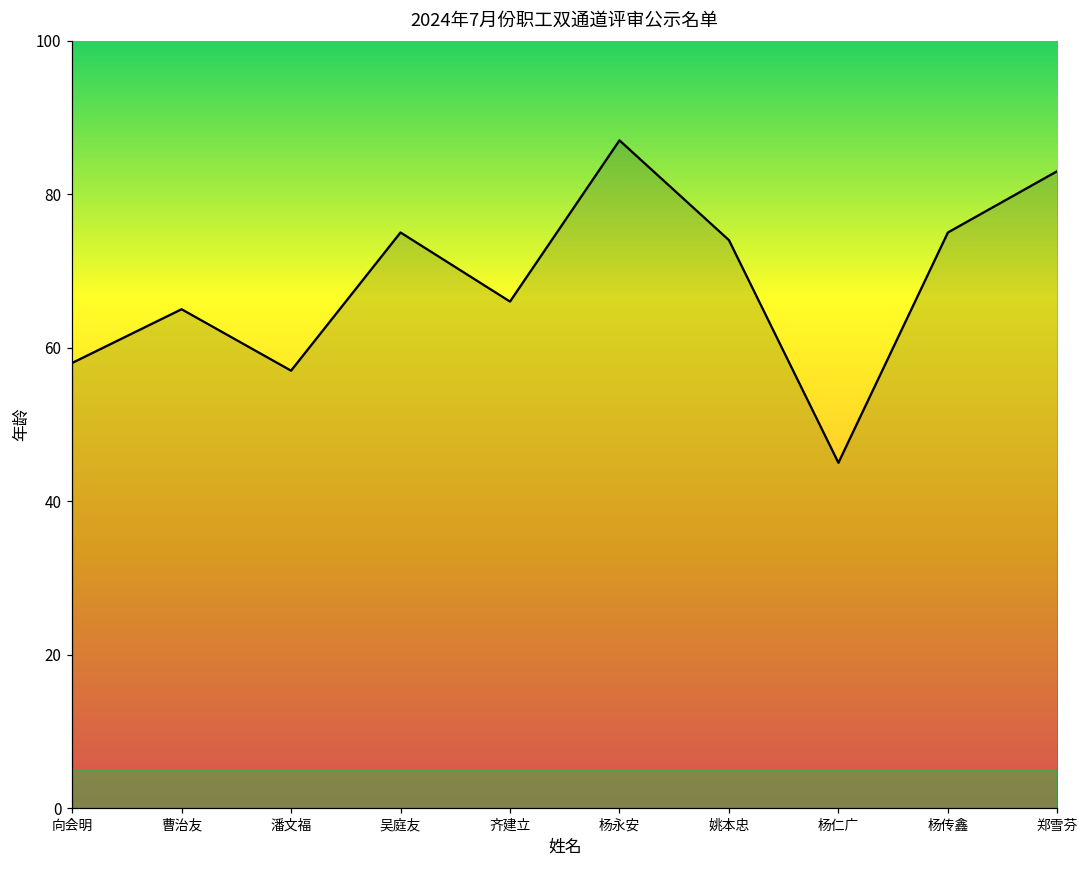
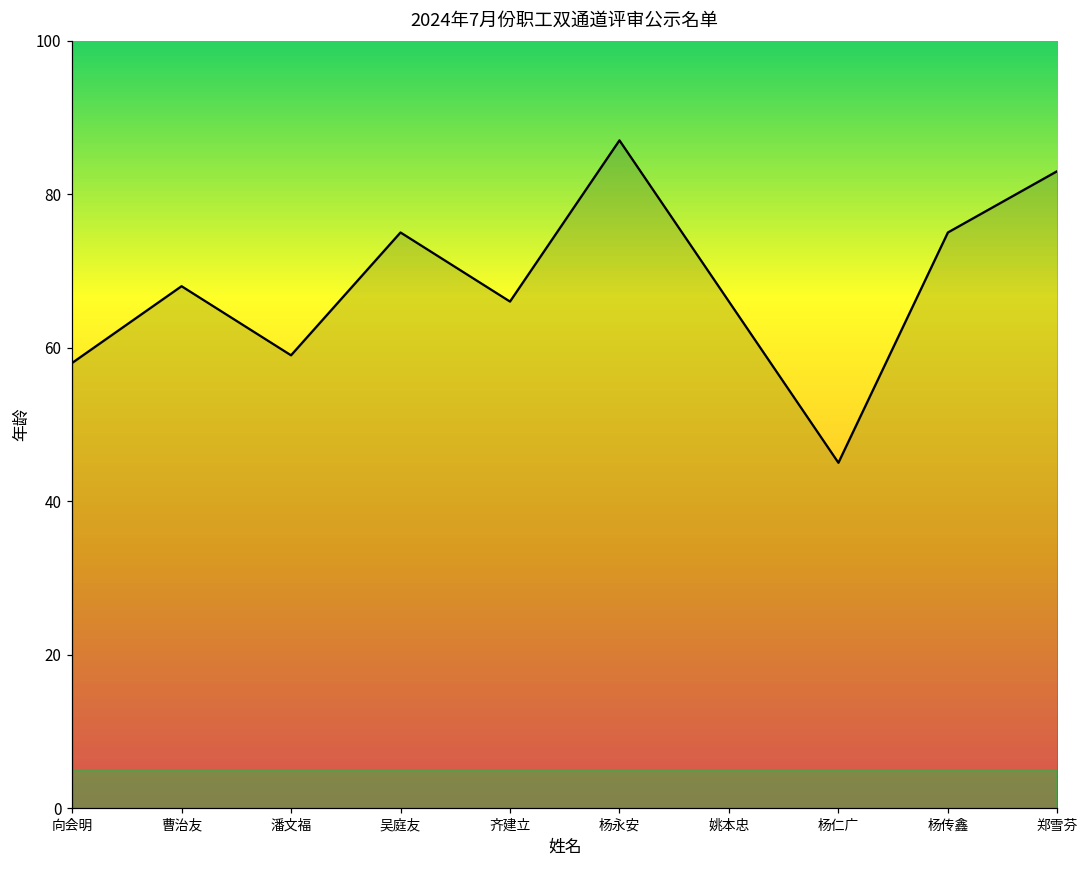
  {
    "向会明": 58,
-   "曹治友": 65,
-   "潘文福": 57,
+   "曹治友": 68,
+   "潘文福": 59,
    "吴庭友": 75,
    "齐建立": 66,
    "杨永安": 87,
-   "姚本忠": 74,
+   "姚本忠": 66,
    "杨仁广": 45,
    "杨传鑫": 75,
    "郑雪芬": 83
  }
